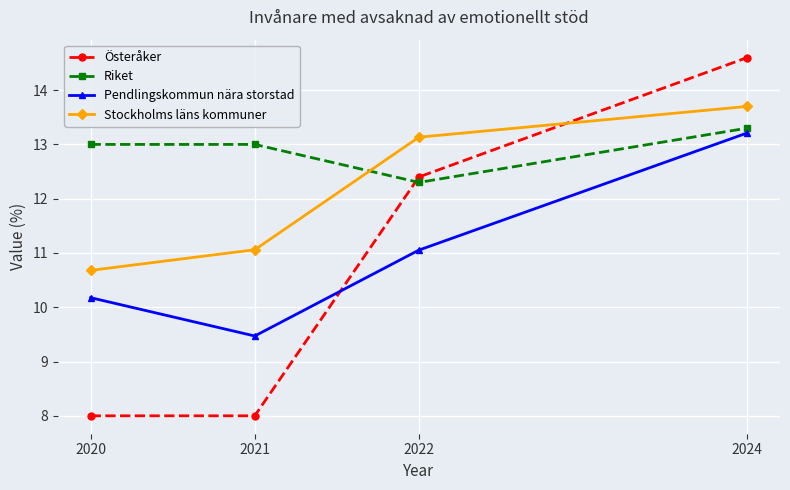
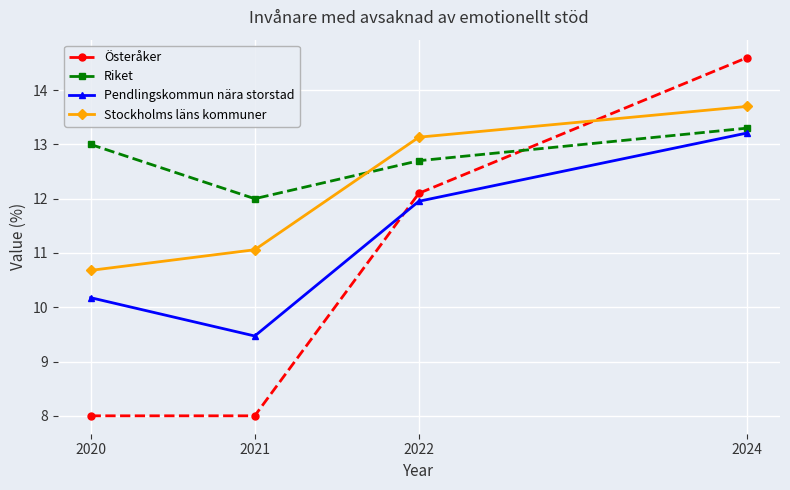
  {
    "Österåker": {
      "2020": 8.0,
      "2021": 8.0,
-     "2022": 12.4,
+     "2022": 12.1,
      "2024": 14.6
    },
    "Riket": {
      "2020": 13.0,
-     "2021": 13,
-     "2022": 12.3,
+     "2021": 12,
+     "2022": 12.7,
      "2024": 13.3
    },
    "Pendlingskommun nära storstad": {
      "2020": 10.2,
      "2021": 9.5,
-     "2022": 11.1,
+     "2022": 12.0,
      "2024": 13.2
    },
    "Stockholms läns kommuner": {
      "2020": 10.7,
      "2021": 11.1,
      "2022": 13.1,
      "2024": 13.7
    }
  }
